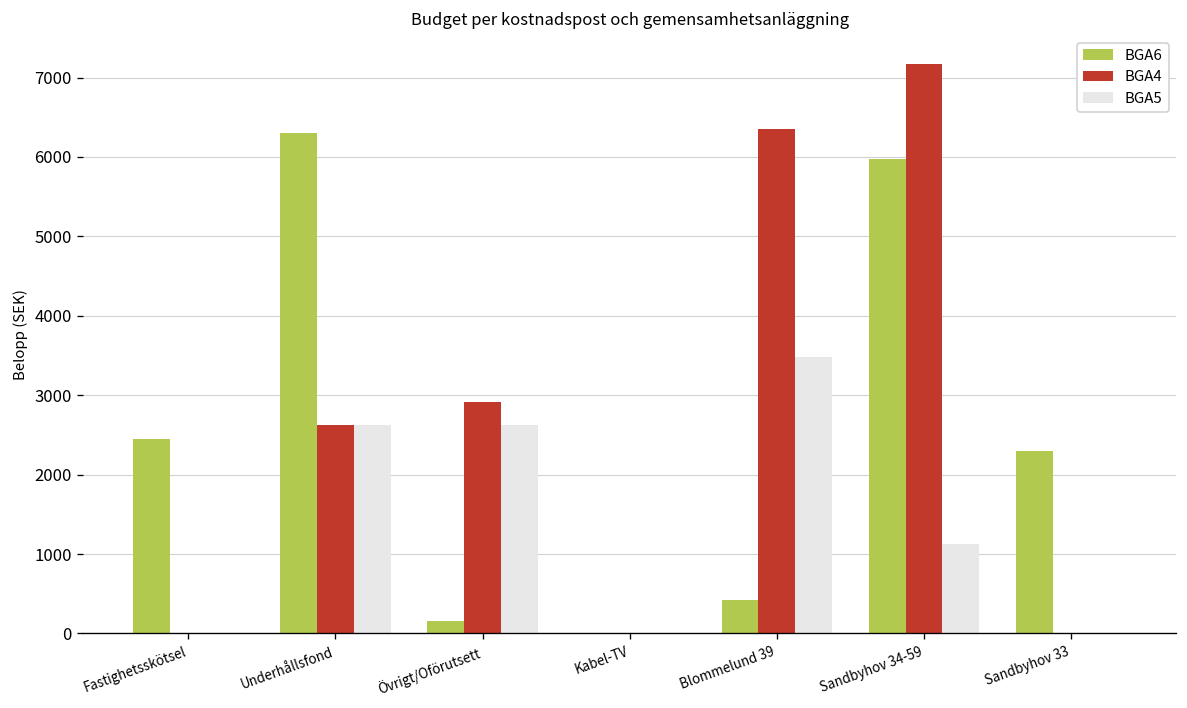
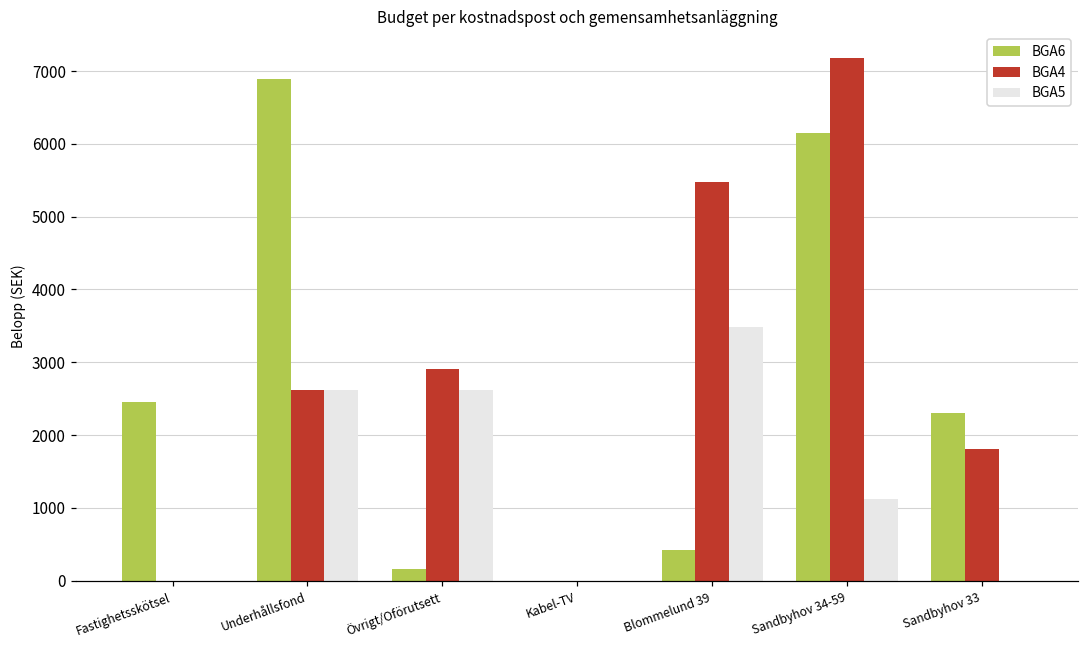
  {
    "BGA6": {
      "Fastighetsskötsel": 2400,
-     "Underhållsfond": 6300,
+     "Underhållsfond": 6900,
      "Övrigt/Oförutsett": 200,
      "Kabel-TV": 0,
      "Blommelund 39": 400,
-     "Sandbyhov 34-59": 6000,
+     "Sandbyhov 34-59": 6100,
      "Sandbyhov 33": 2300
    },
    "BGA4": {
      "Fastighetsskötsel": 0,
      "Underhållsfond": 2600,
      "Övrigt/Oförutsett": 2900,
      "Kabel-TV": 0,
-     "Blommelund 39": 6300,
+     "Blommelund 39": 5500,
      "Sandbyhov 34-59": 7200,
-     "Sandbyhov 33": 0
+     "Sandbyhov 33": 1800
    },
    "BGA5": {
      "Fastighetsskötsel": 0,
      "Underhållsfond": 2600,
      "Övrigt/Oförutsett": 2600,
      "Kabel-TV": 0,
      "Blommelund 39": 3500,
      "Sandbyhov 34-59": 1100,
      "Sandbyhov 33": 0
    }
  }
